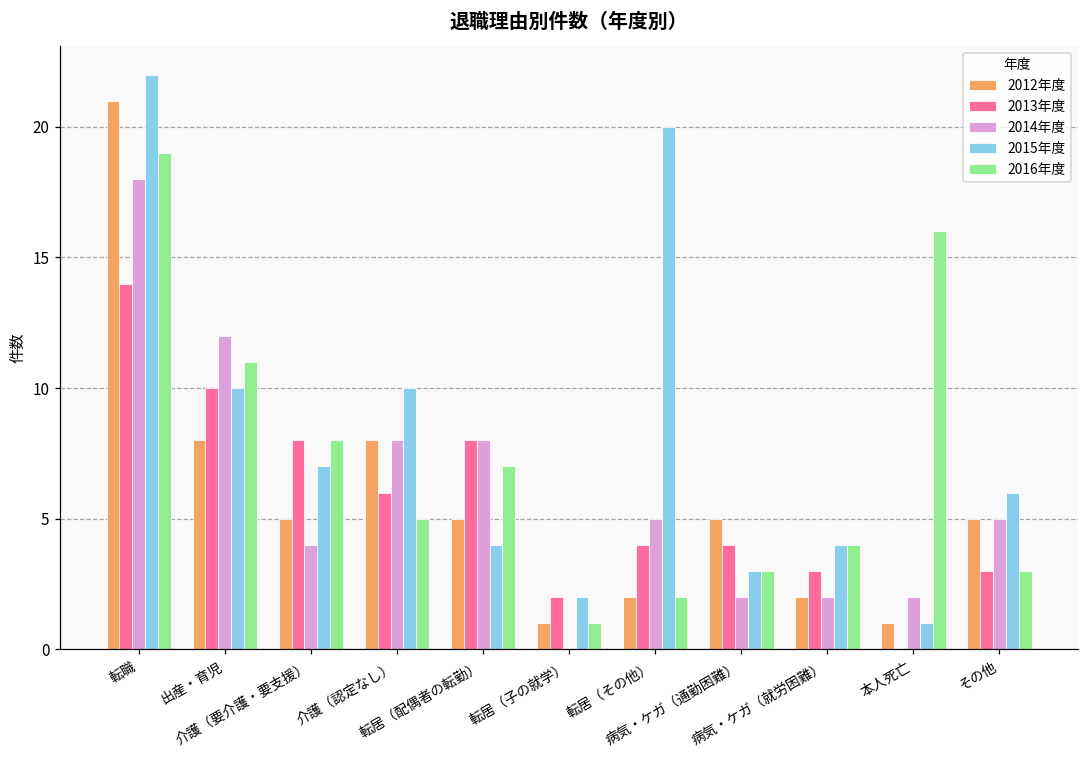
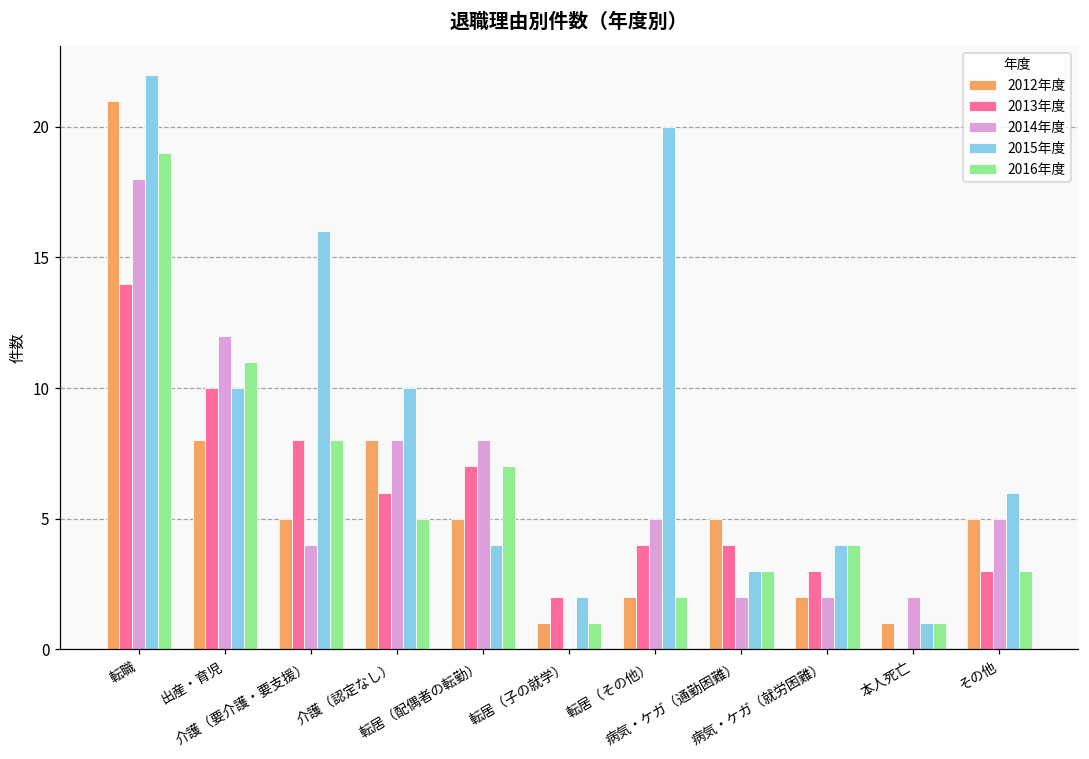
  {
    "2012年度": {
      "転職": 21,
      "出産・育児": 8,
      "介護（要介護・要支援）": 5,
      "介護（認定なし）": 8,
      "転居（配偶者の転勤）": 5,
      "転居（子の就学）": 1,
      "転居（その他）": 2,
      "病気・ケガ（通勤困難）": 5,
      "病気・ケガ（就労困難）": 2,
      "本人死亡": 1,
      "その他": 5
    },
    "2013年度": {
      "転職": 14,
      "出産・育児": 10,
      "介護（要介護・要支援）": 8,
      "介護（認定なし）": 6,
-     "転居（配偶者の転勤）": 8,
+     "転居（配偶者の転勤）": 7,
      "転居（子の就学）": 2,
      "転居（その他）": 4,
      "病気・ケガ（通勤困難）": 4,
      "病気・ケガ（就労困難）": 3,
      "本人死亡": 0,
      "その他": 3
    },
    "2014年度": {
      "転職": 18,
      "出産・育児": 12,
      "介護（要介護・要支援）": 4,
      "介護（認定なし）": 8,
      "転居（配偶者の転勤）": 8,
      "転居（子の就学）": 0,
      "転居（その他）": 5,
      "病気・ケガ（通勤困難）": 2,
      "病気・ケガ（就労困難）": 2,
      "本人死亡": 2,
      "その他": 5
    },
    "2015年度": {
      "転職": 22,
      "出産・育児": 10,
-     "介護（要介護・要支援）": 7,
+     "介護（要介護・要支援）": 16,
      "介護（認定なし）": 10,
      "転居（配偶者の転勤）": 4,
      "転居（子の就学）": 2,
      "転居（その他）": 20,
      "病気・ケガ（通勤困難）": 3,
      "病気・ケガ（就労困難）": 4,
      "本人死亡": 1,
      "その他": 6
    },
    "2016年度": {
      "転職": 19,
      "出産・育児": 11,
      "介護（要介護・要支援）": 8,
      "介護（認定なし）": 5,
      "転居（配偶者の転勤）": 7,
      "転居（子の就学）": 1,
      "転居（その他）": 2,
      "病気・ケガ（通勤困難）": 3,
      "病気・ケガ（就労困難）": 4,
-     "本人死亡": 16,
+     "本人死亡": 1,
      "その他": 3
    }
  }
